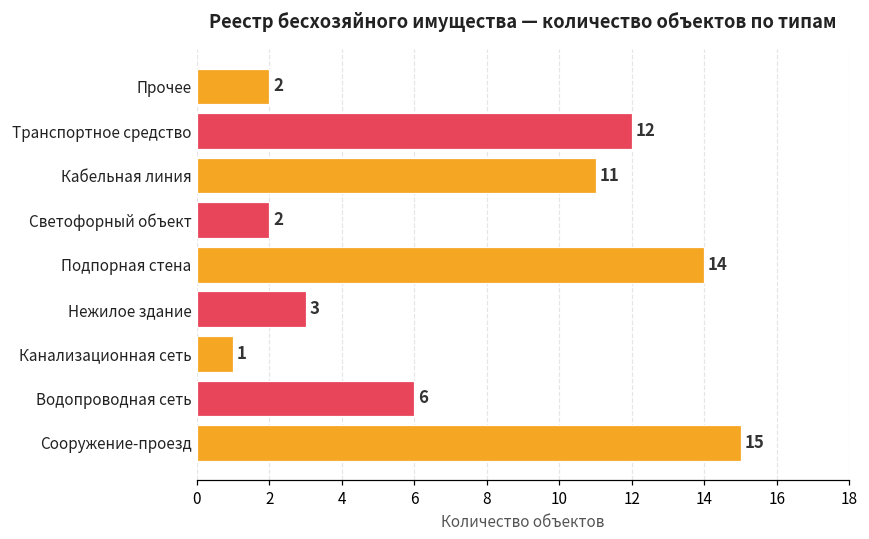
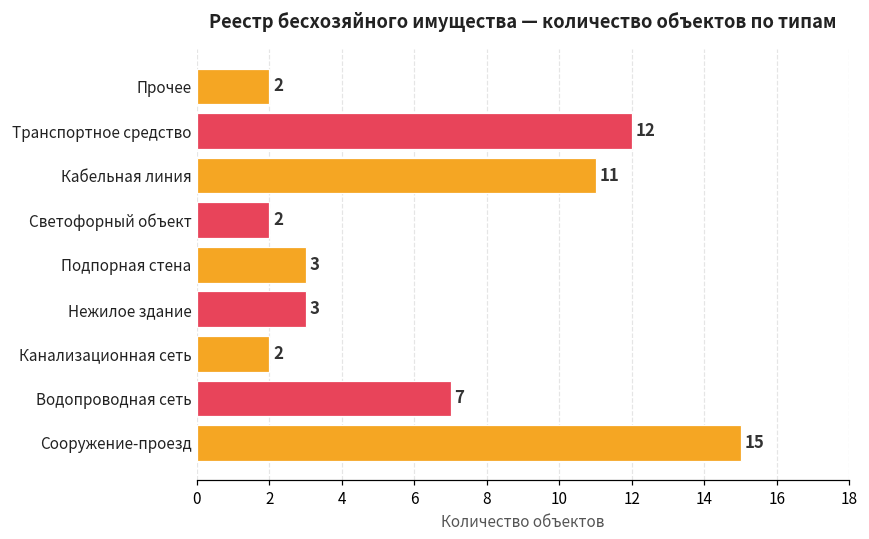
  {
    "Прочее": 2,
    "Транспортное средство": 12,
    "Кабельная линия": 11,
    "Светофорный объект": 2,
-   "Подпорная стена": 14,
+   "Подпорная стена": 3,
    "Нежилое здание": 3,
-   "Канализационная сеть": 1,
-   "Водопроводная сеть": 6,
+   "Канализационная сеть": 2,
+   "Водопроводная сеть": 7,
    "Сооружение-проезд": 15
  }
